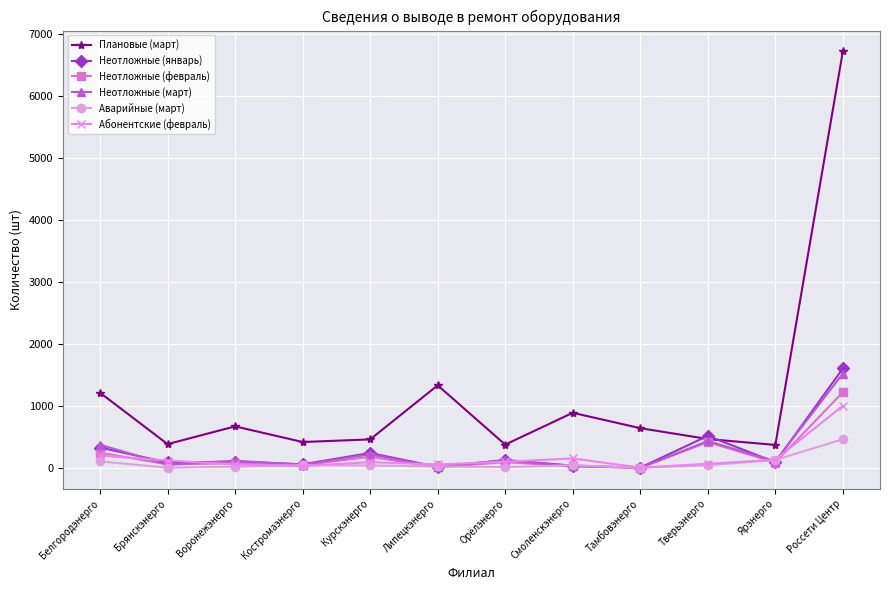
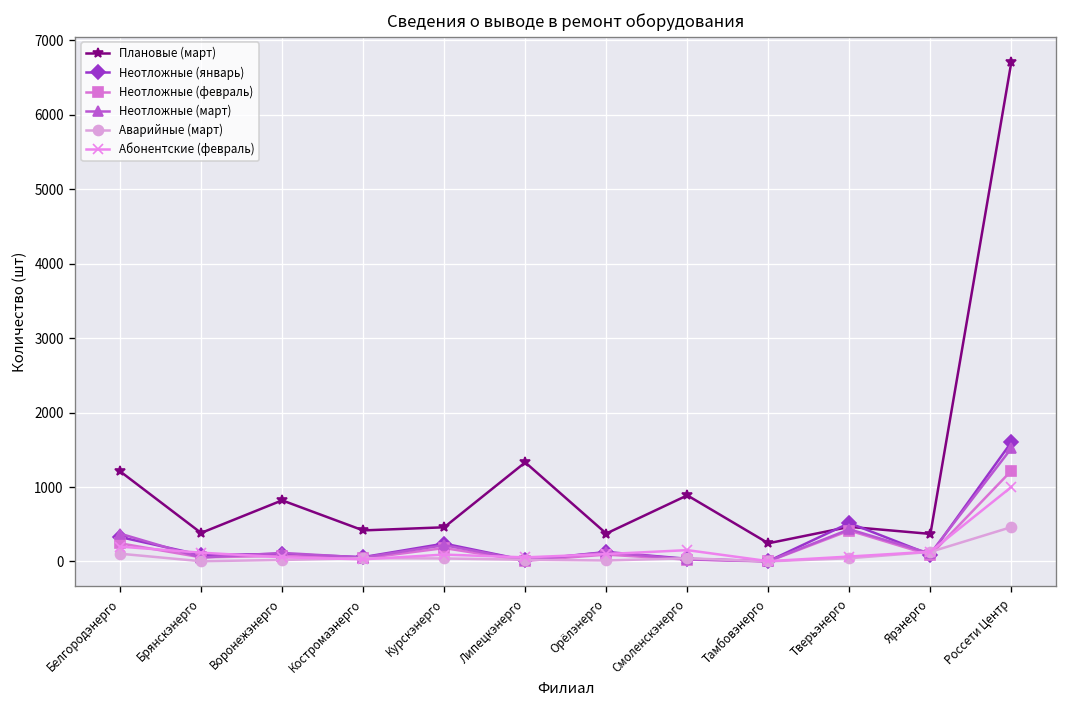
  {
    "Плановые (март)": {
      "Белгородэнерго": 1200,
      "Брянскэнерго": 400,
-     "Воронежэнерго": 700,
+     "Воронежэнерго": 800,
      "Костромаэнерго": 400,
      "Курскэнерго": 500,
      "Липецкэнерго": 1300,
      "Орёлэнерго": 400,
      "Смоленскэнерго": 900,
-     "Тамбовэнерго": 600,
+     "Тамбовэнерго": 200,
      "Ярэнерго": 400,
      "Россети Центр": 6700
    }
  }
